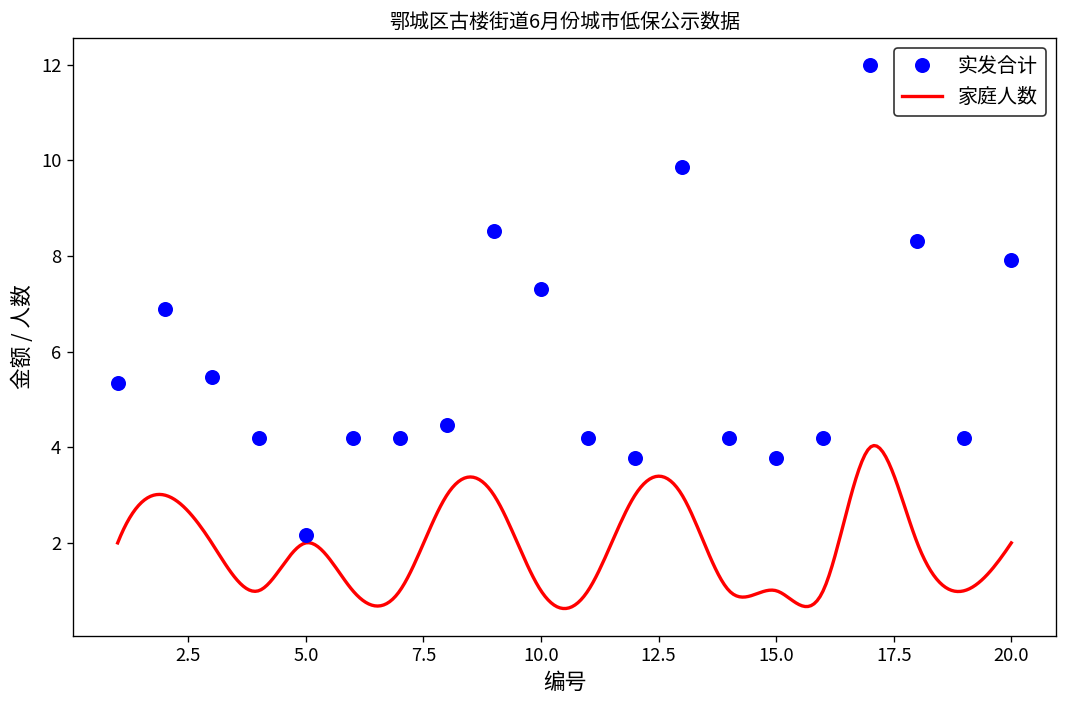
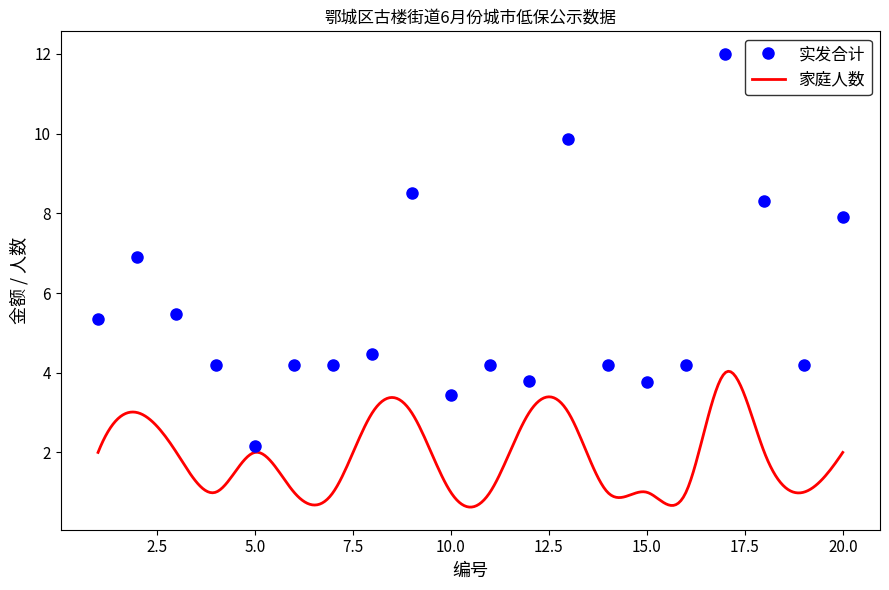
  {
    "实发合计": {
      "5.0": 2.2,
-     "10.0": 7.3,
+     "10.0": 3.4,
      "15.0": 3.8,
      "20.0": 7.9
    },
    "家庭人数": {
      "20.0": 2.0
    }
  }
